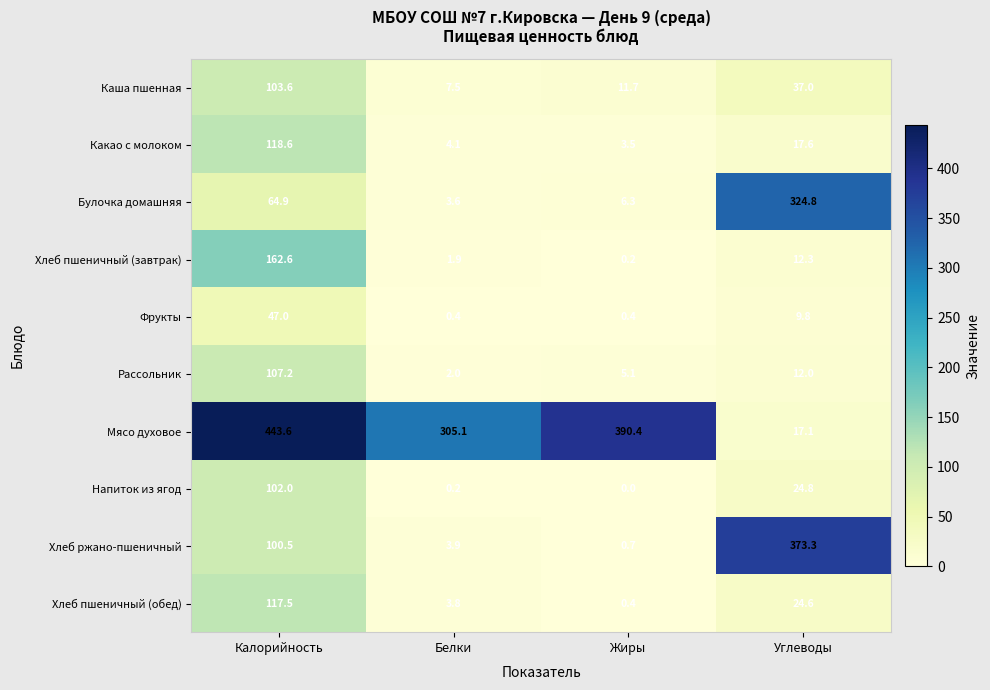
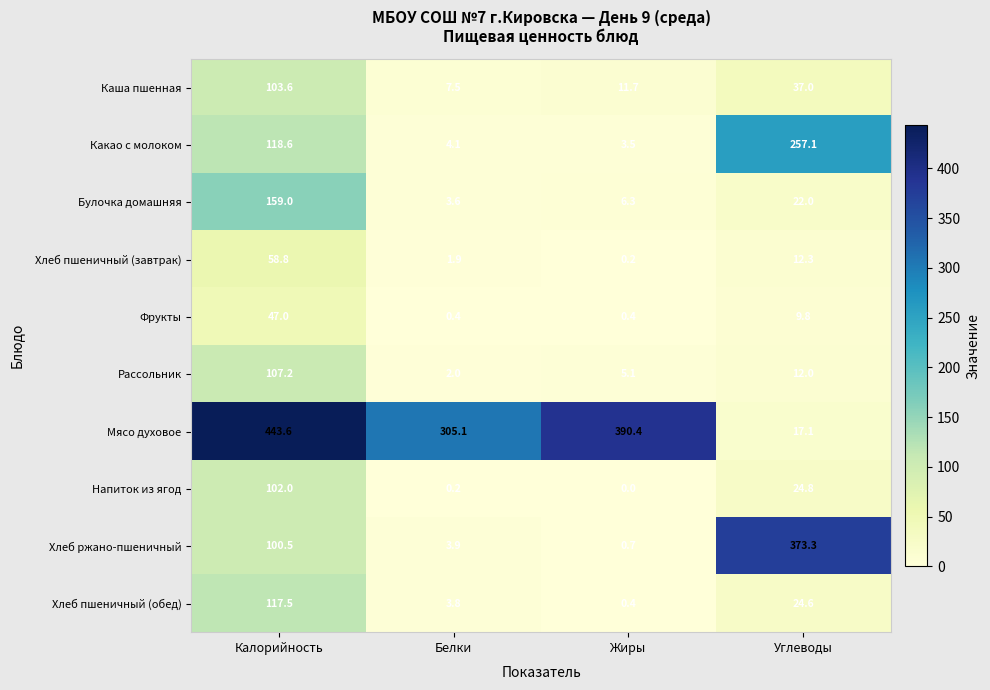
  {
    "Каша пшенная": {
      "Калорийность": 103.6,
      "Углеводы": 37.0
    },
    "Какао с молоком": {
      "Калорийность": 118.6,
-     "Углеводы": 17.6
+     "Углеводы": 257.1
    },
    "Булочка домашняя": {
-     "Калорийность": 64.9,
-     "Углеводы": 324.8
+     "Калорийность": 159.0,
+     "Углеводы": 22.0
    },
    "Хлеб пшеничный (завтрак)": {
-     "Калорийность": 162.6
+     "Калорийность": 58.8
    },
    "Фрукты": {
      "Калорийность": 47.0
    },
    "Рассольник": {
      "Калорийность": 107.2
    },
    "Мясо духовое": {
      "Калорийность": 443.6,
      "Белки": 305.1,
      "Жиры": 390.4,
      "Углеводы": 17.1
    },
    "Напиток из ягод": {
      "Калорийность": 102.0,
      "Углеводы": 24.8
    },
    "Хлеб ржано-пшеничный": {
      "Калорийность": 100.5,
      "Углеводы": 373.3
    },
    "Хлеб пшеничный (обед)": {
      "Калорийность": 117.5,
      "Углеводы": 24.6
    }
  }
